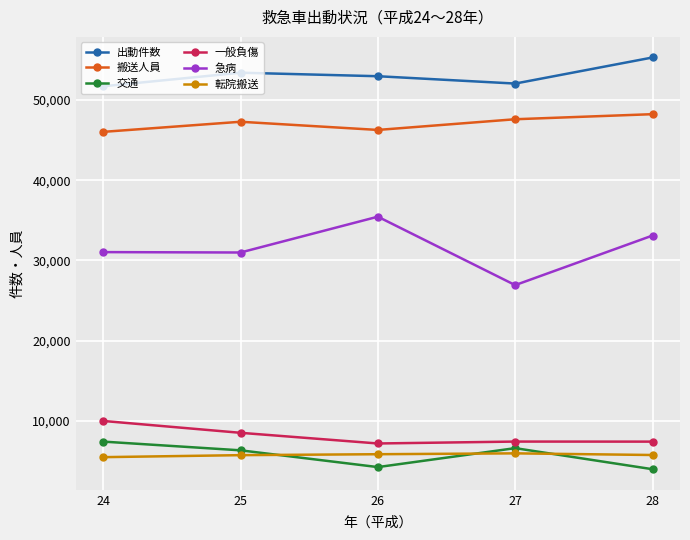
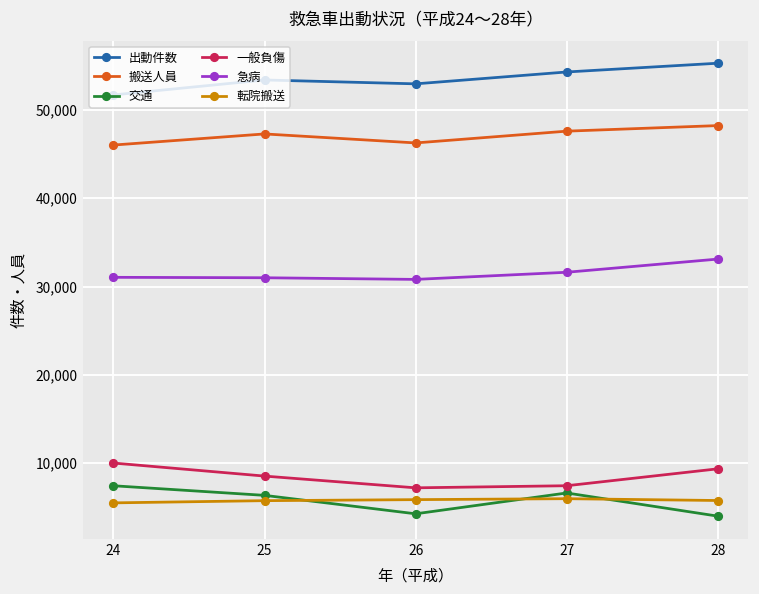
  {
    "出動件数": {
      "26": "53,000",
-     "27": "52,000",
+     "27": "54,000",
      "28": "55,000"
    },
    "交通": {
      "24": "7,000",
      "25": "6,000",
      "26": "4,000",
      "27": "7,000",
      "28": "4,000"
    },
    "一般負傷": {
      "24": "10,000",
      "25": "9,000",
      "26": "7,000",
      "27": "7,000",
-     "28": "7,000"
+     "28": "9,000"
    },
    "急病": {
      "24": "31,000",
      "25": "31,000",
-     "26": "35,000",
-     "27": "27,000",
+     "26": "31,000",
+     "27": "32,000",
      "28": "33,000"
    }
  }
